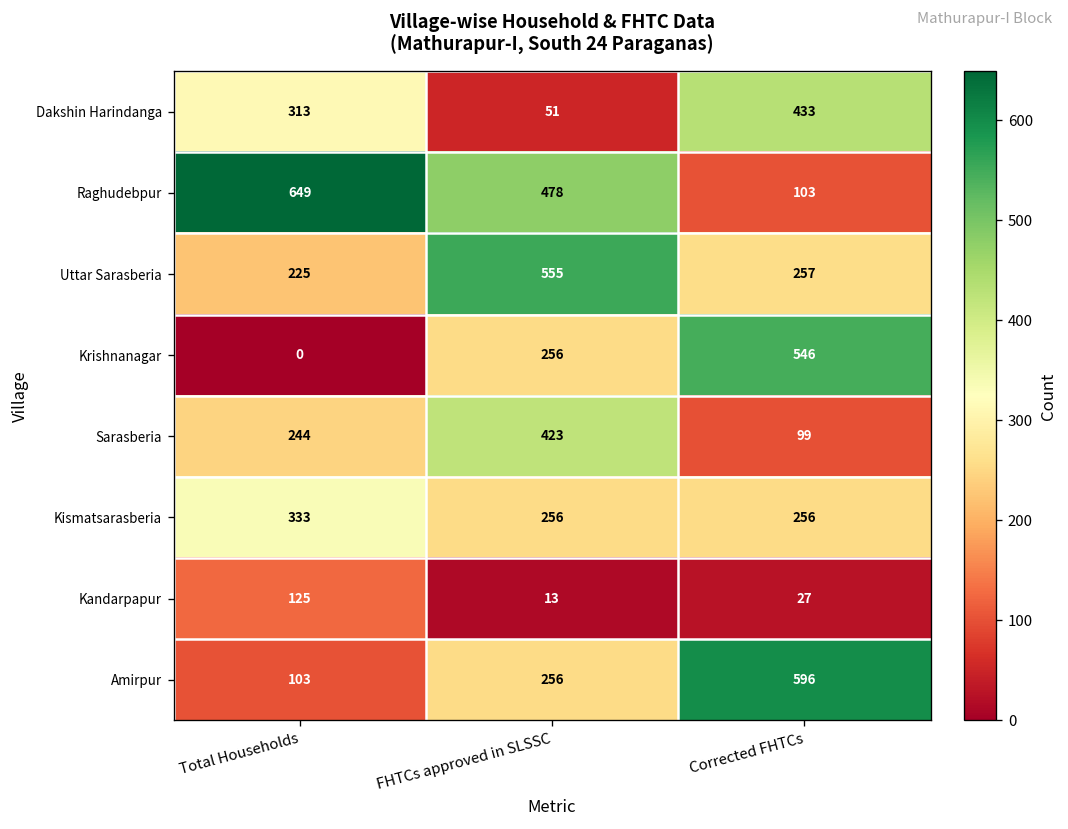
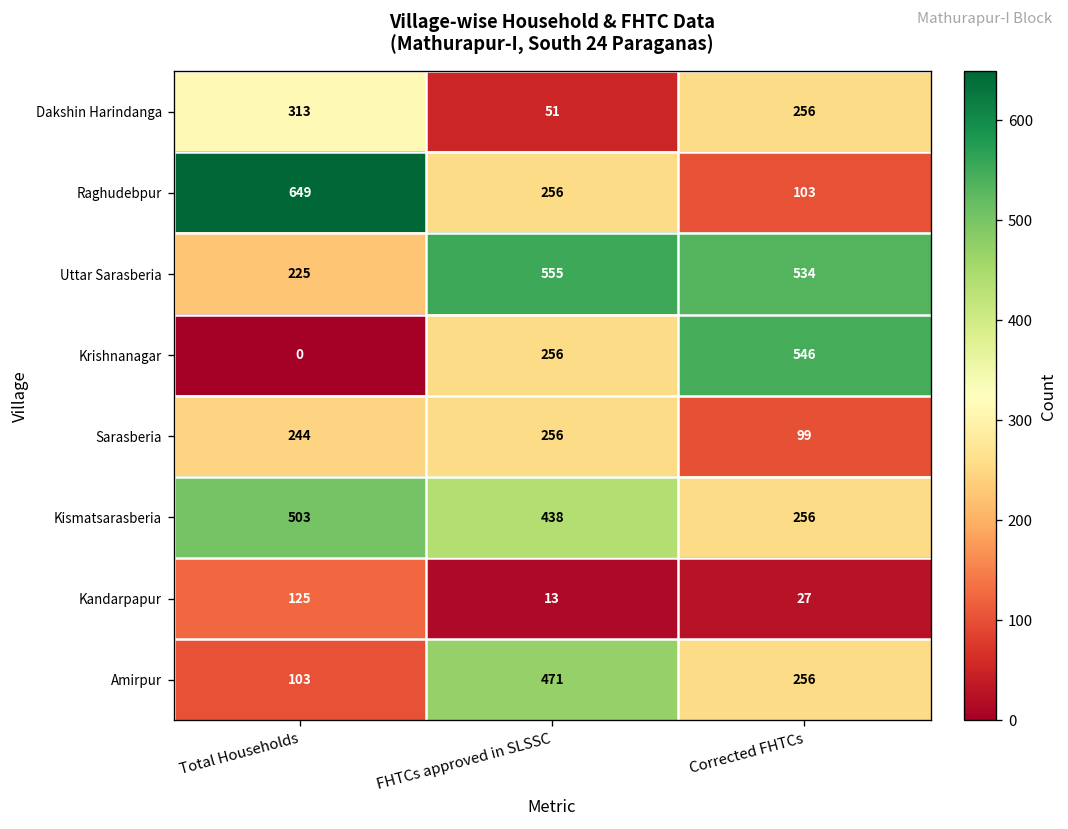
  {
    "Dakshin Harindanga": {
      "Total Households": 313,
      "FHTCs approved in SLSSC": 51,
-     "Corrected FHTCs": 433
+     "Corrected FHTCs": 256
    },
    "Raghudebpur": {
      "Total Households": 649,
-     "FHTCs approved in SLSSC": 478,
+     "FHTCs approved in SLSSC": 256,
      "Corrected FHTCs": 103
    },
    "Uttar Sarasberia": {
      "Total Households": 225,
      "FHTCs approved in SLSSC": 555,
-     "Corrected FHTCs": 257
+     "Corrected FHTCs": 534
    },
    "Krishnanagar": {
      "Total Households": 0,
      "FHTCs approved in SLSSC": 256,
      "Corrected FHTCs": 546
    },
    "Sarasberia": {
      "Total Households": 244,
-     "FHTCs approved in SLSSC": 423,
+     "FHTCs approved in SLSSC": 256,
      "Corrected FHTCs": 99
    },
    "Kismatsarasberia": {
-     "Total Households": 333,
-     "FHTCs approved in SLSSC": 256,
+     "Total Households": 503,
+     "FHTCs approved in SLSSC": 438,
      "Corrected FHTCs": 256
    },
    "Kandarpapur": {
      "Total Households": 125,
      "FHTCs approved in SLSSC": 13,
      "Corrected FHTCs": 27
    },
    "Amirpur": {
      "Total Households": 103,
-     "FHTCs approved in SLSSC": 256,
-     "Corrected FHTCs": 596
+     "FHTCs approved in SLSSC": 471,
+     "Corrected FHTCs": 256
    }
  }
